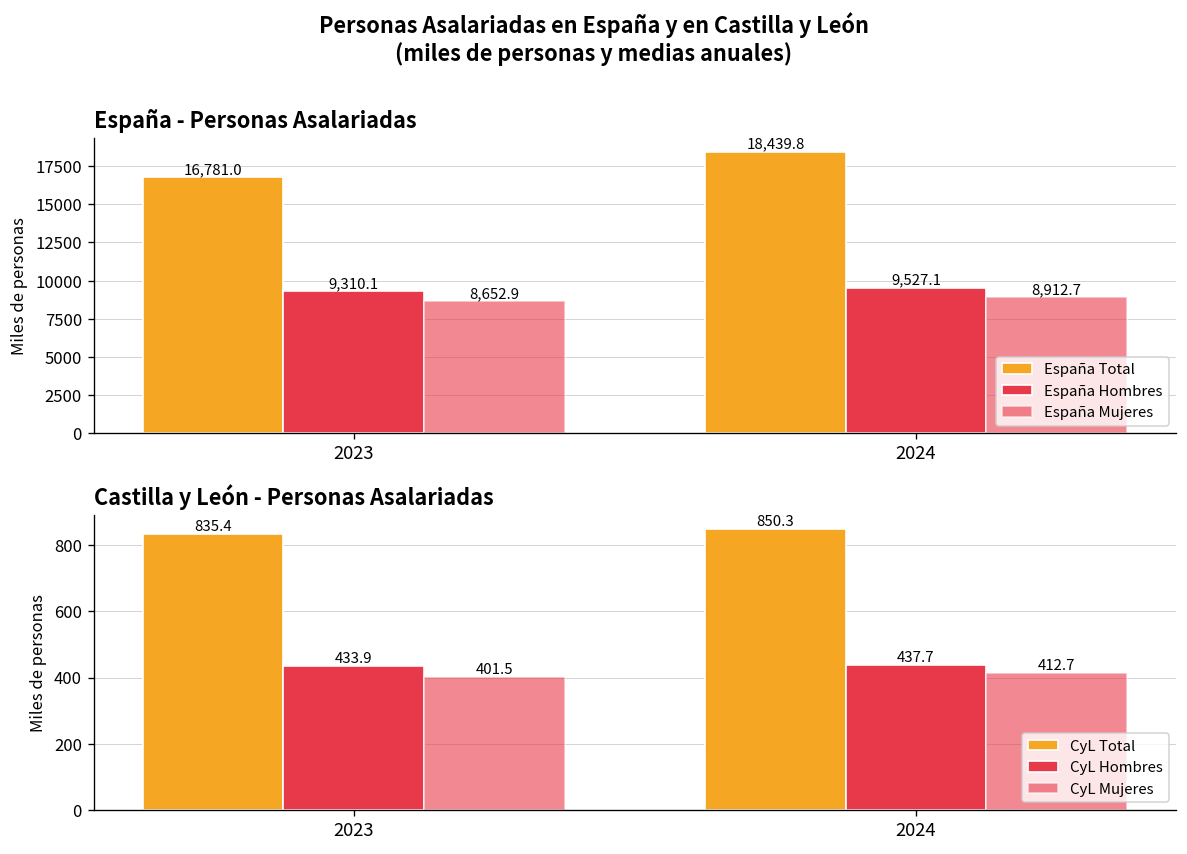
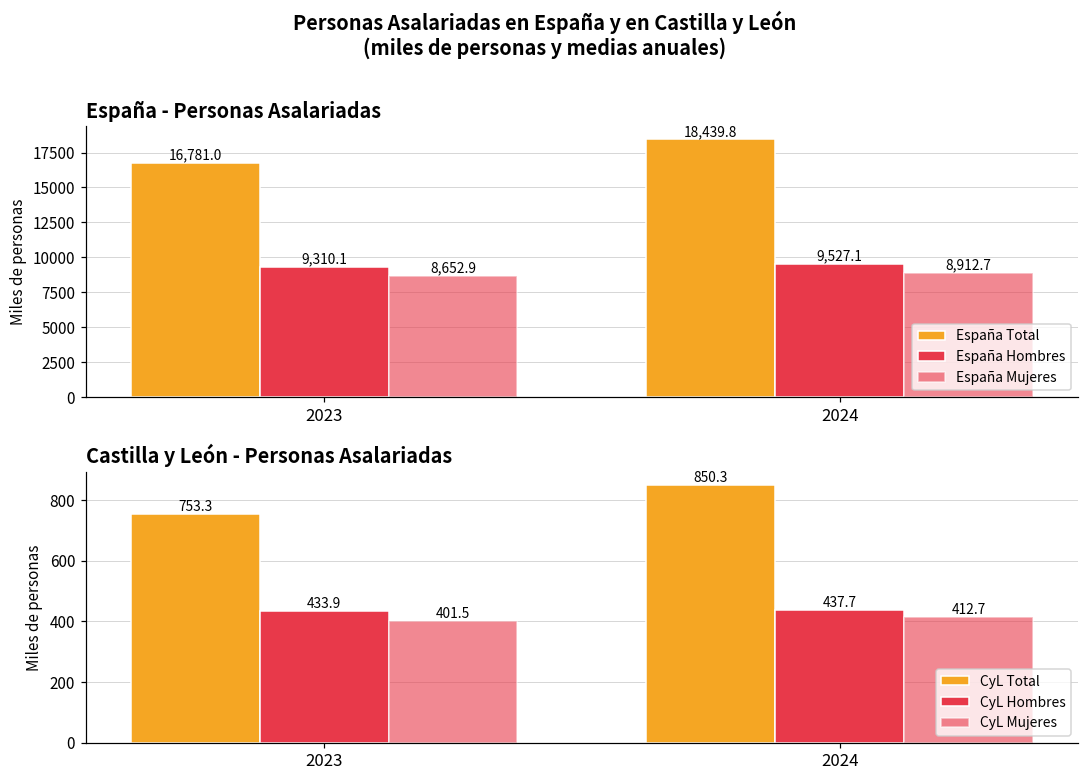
  {
    "España - Personas Asalariadas": {
      "España Total": {
        "2023": "16,781.0",
        "2024": "18,439.8"
      }
    },
    "Castilla y León - Personas Asalariadas": {
      "CyL Total": {
-       "2023": "835.4",
+       "2023": "753.3",
        "2024": "850.3"
      }
    }
  }
